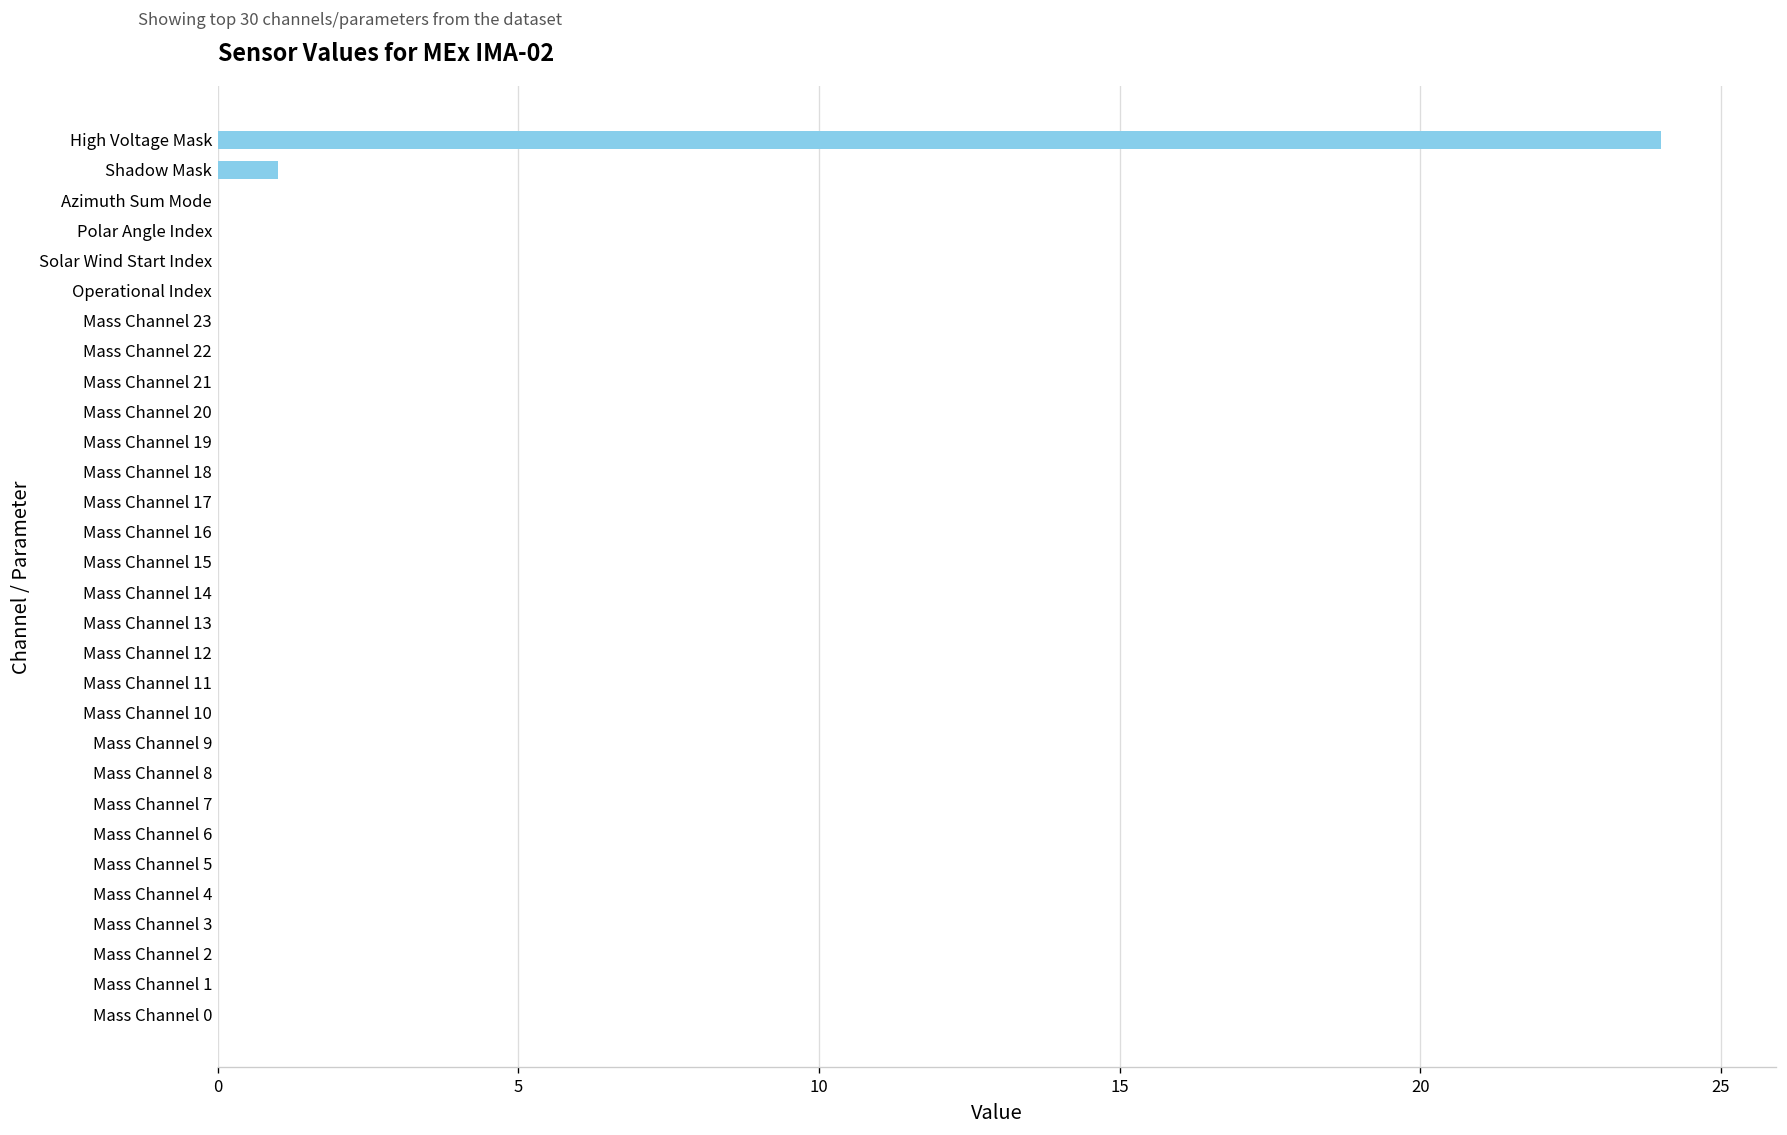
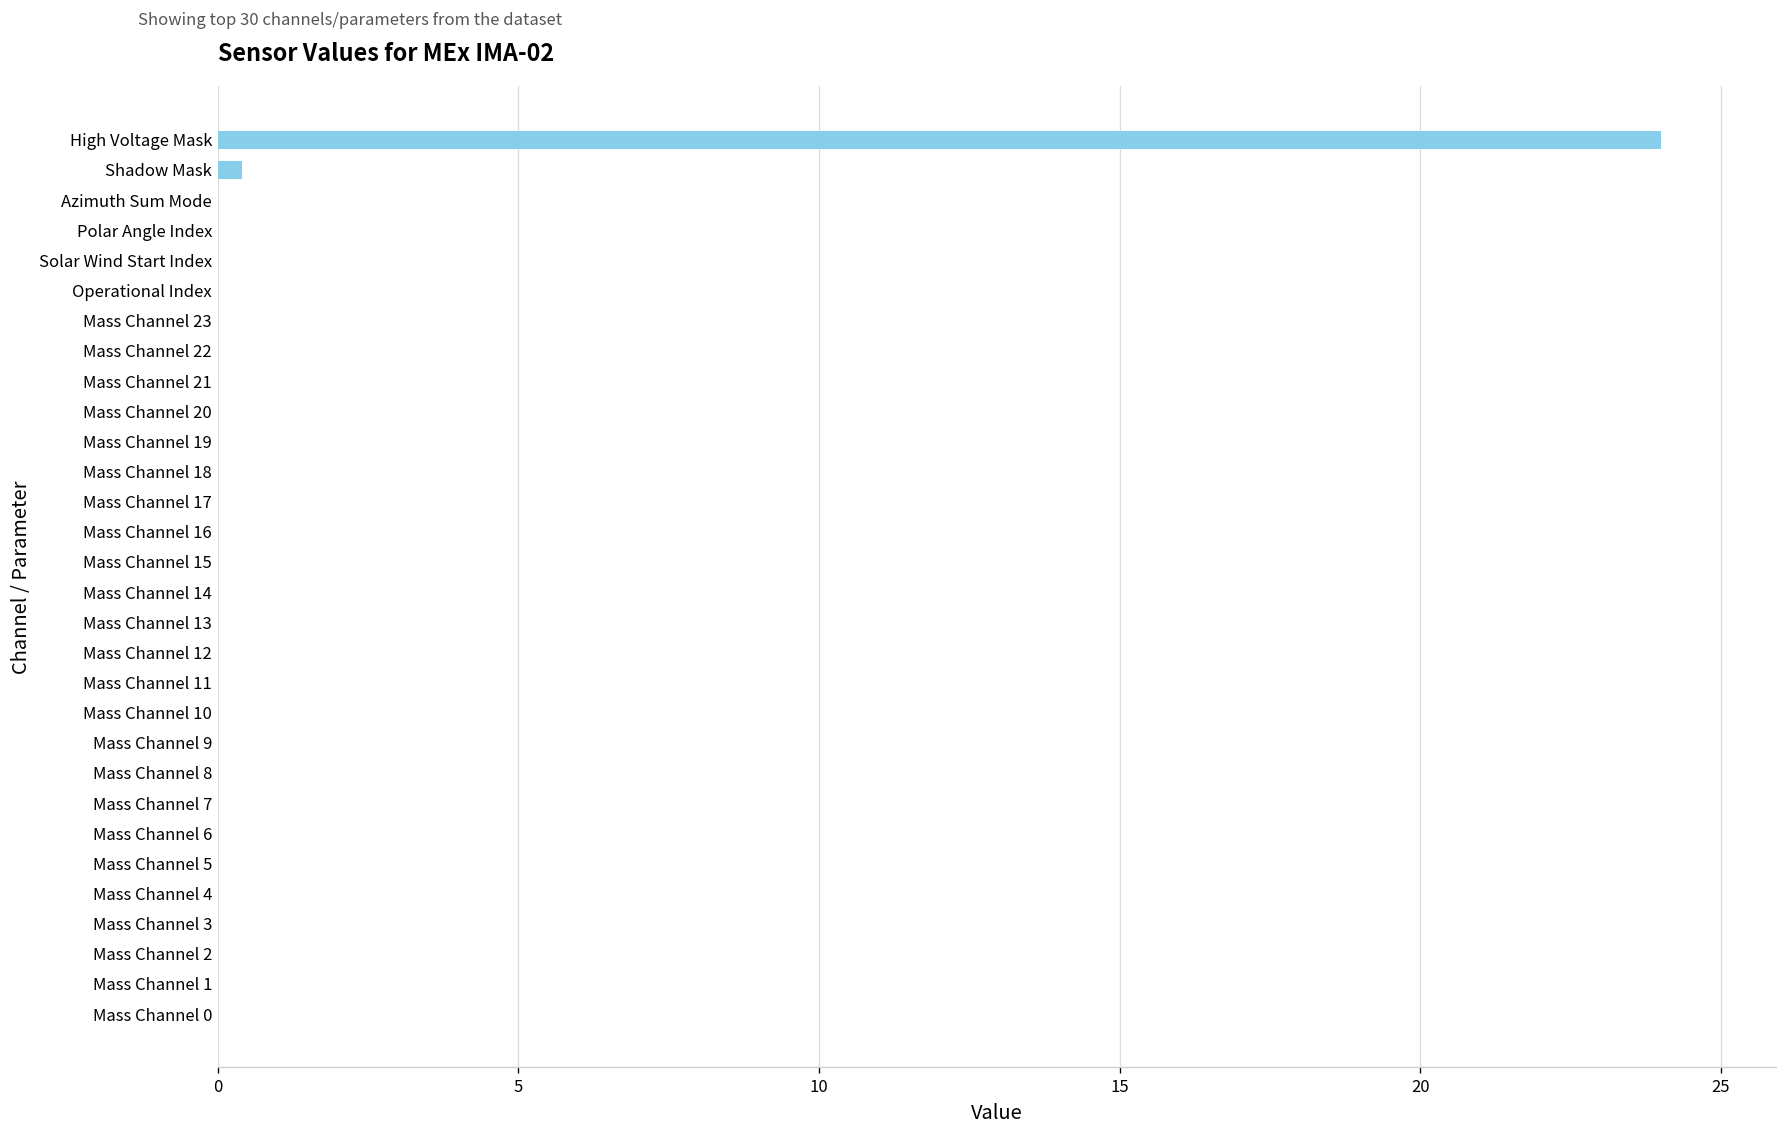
  {
    "High Voltage Mask": 24.0,
-   "Shadow Mask": 1.0,
+   "Shadow Mask": 0.4,
    "Azimuth Sum Mode": 0.0,
    "Polar Angle Index": 0.0,
    "Solar Wind Start Index": 0.0,
    "Operational Index": 0.0,
    "Mass Channel 23": 0.0,
    "Mass Channel 22": 0.0,
    "Mass Channel 21": 0.0,
    "Mass Channel 20": 0.0,
    "Mass Channel 19": 0.0,
    "Mass Channel 18": 0.0,
    "Mass Channel 17": 0.0,
    "Mass Channel 16": 0.0,
    "Mass Channel 15": 0.0,
    "Mass Channel 14": 0.0,
    "Mass Channel 13": 0.0,
    "Mass Channel 12": 0.0,
    "Mass Channel 11": 0.0,
    "Mass Channel 10": 0.0,
    "Mass Channel 9": 0.0,
    "Mass Channel 8": 0.0,
    "Mass Channel 7": 0.0,
    "Mass Channel 6": 0.0,
    "Mass Channel 5": 0.0,
    "Mass Channel 4": 0.0,
    "Mass Channel 3": 0.0,
    "Mass Channel 2": 0.0,
    "Mass Channel 1": 0.0,
    "Mass Channel 0": 0.0
  }
